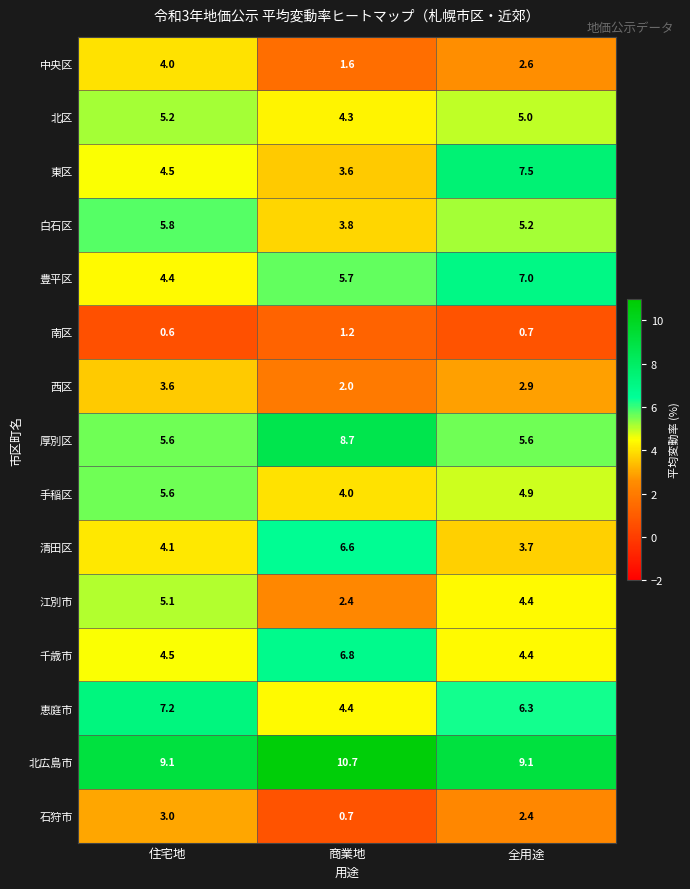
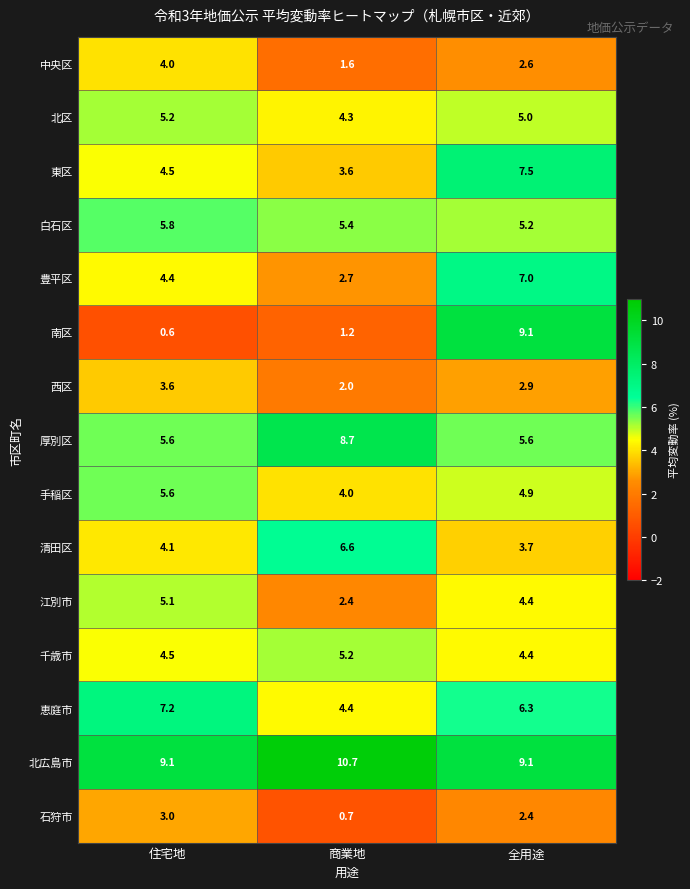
  {
    "中央区": {
      "住宅地": 4.0,
      "商業地": 1.6,
      "全用途": 2.6
    },
    "北区": {
      "住宅地": 5.2,
      "商業地": 4.3,
      "全用途": 5.0
    },
    "東区": {
      "住宅地": 4.5,
      "商業地": 3.6,
      "全用途": 7.5
    },
    "白石区": {
      "住宅地": 5.8,
-     "商業地": 3.8,
+     "商業地": 5.4,
      "全用途": 5.2
    },
    "豊平区": {
      "住宅地": 4.4,
-     "商業地": 5.7,
+     "商業地": 2.7,
      "全用途": 7.0
    },
    "南区": {
      "住宅地": 0.6,
      "商業地": 1.2,
-     "全用途": 0.7
+     "全用途": 9.1
    },
    "西区": {
      "住宅地": 3.6,
      "商業地": 2.0,
      "全用途": 2.9
    },
    "厚別区": {
      "住宅地": 5.6,
      "商業地": 8.7,
      "全用途": 5.6
    },
    "手稲区": {
      "住宅地": 5.6,
      "商業地": 4.0,
      "全用途": 4.9
    },
    "清田区": {
      "住宅地": 4.1,
      "商業地": 6.6,
      "全用途": 3.7
    },
    "江別市": {
      "住宅地": 5.1,
      "商業地": 2.4,
      "全用途": 4.4
    },
    "千歳市": {
      "住宅地": 4.5,
-     "商業地": 6.8,
+     "商業地": 5.2,
      "全用途": 4.4
    },
    "恵庭市": {
      "住宅地": 7.2,
      "商業地": 4.4,
      "全用途": 6.3
    },
    "北広島市": {
      "住宅地": 9.1,
      "商業地": 10.7,
      "全用途": 9.1
    },
    "石狩市": {
      "住宅地": 3.0,
      "商業地": 0.7,
      "全用途": 2.4
    }
  }
